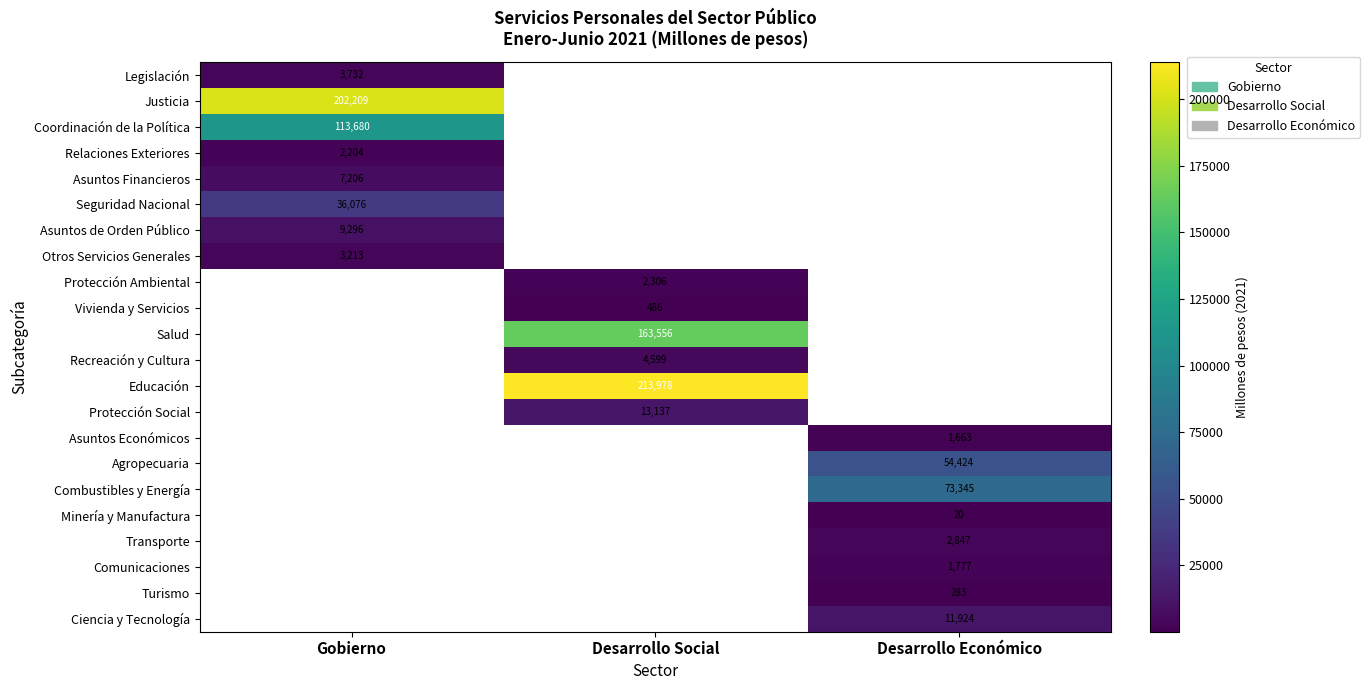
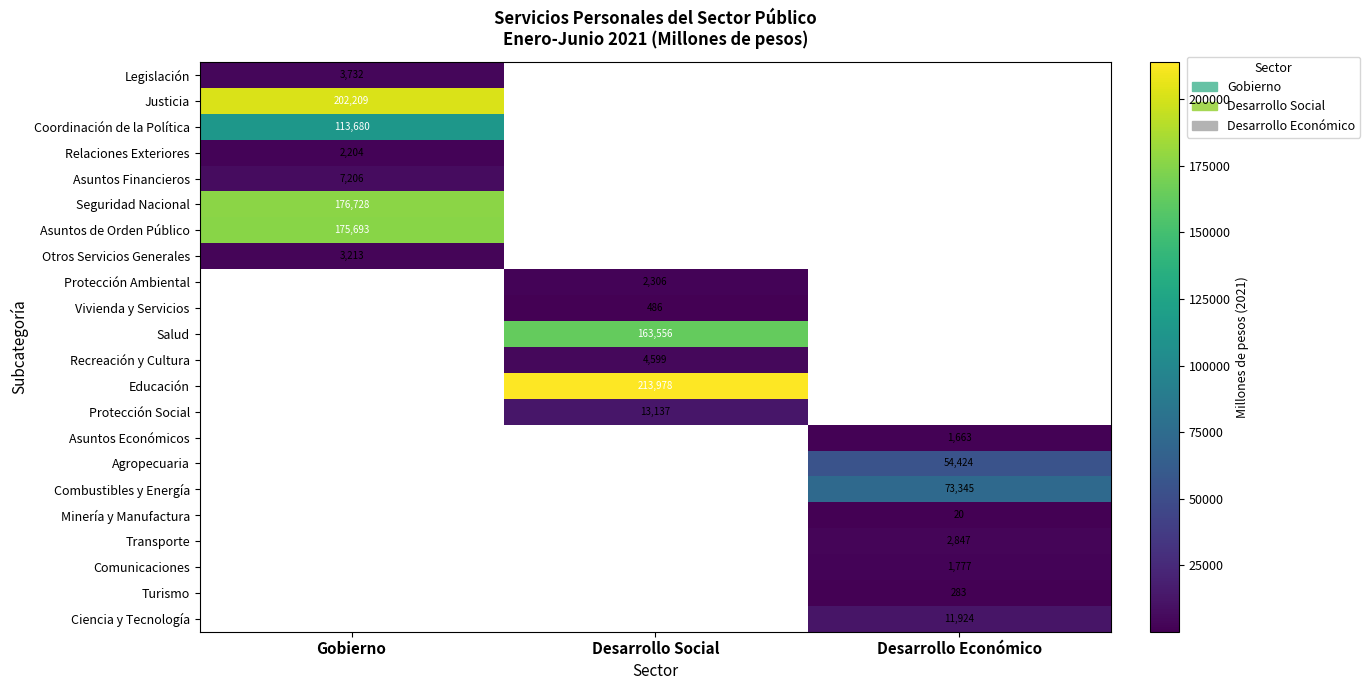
  {
    "Legislación": {
      "Gobierno": "3,732"
    },
    "Justicia": {
      "Gobierno": "202,209"
    },
    "Coordinación de la Política": {
      "Gobierno": "113,680"
    },
    "Relaciones Exteriores": {
      "Gobierno": "2,204"
    },
    "Asuntos Financieros": {
      "Gobierno": "7,206"
    },
    "Seguridad Nacional": {
-     "Gobierno": "36,076"
+     "Gobierno": "176,728"
    },
    "Asuntos de Orden Público": {
-     "Gobierno": "9,296"
+     "Gobierno": "175,693"
    },
    "Otros Servicios Generales": {
      "Gobierno": "3,213"
    },
    "Protección Ambiental": {
      "Desarrollo Social": "2,306"
    },
    "Vivienda y Servicios": {
      "Desarrollo Social": "486"
    },
    "Salud": {
      "Desarrollo Social": "163,556"
    },
    "Recreación y Cultura": {
      "Desarrollo Social": "4,599"
    },
    "Educación": {
      "Desarrollo Social": "213,978"
    },
    "Protección Social": {
      "Desarrollo Social": "13,137"
    },
    "Asuntos Económicos": {
      "Desarrollo Económico": "1,663"
    },
    "Agropecuaria": {
      "Desarrollo Económico": "54,424"
    },
    "Combustibles y Energía": {
      "Desarrollo Económico": "73,345"
    },
    "Minería y Manufactura": {
      "Desarrollo Económico": "20"
    },
    "Transporte": {
      "Desarrollo Económico": "2,847"
    },
    "Comunicaciones": {
      "Desarrollo Económico": "1,777"
    },
    "Turismo": {
      "Desarrollo Económico": "283"
    },
    "Ciencia y Tecnología": {
      "Desarrollo Económico": "11,924"
    }
  }
